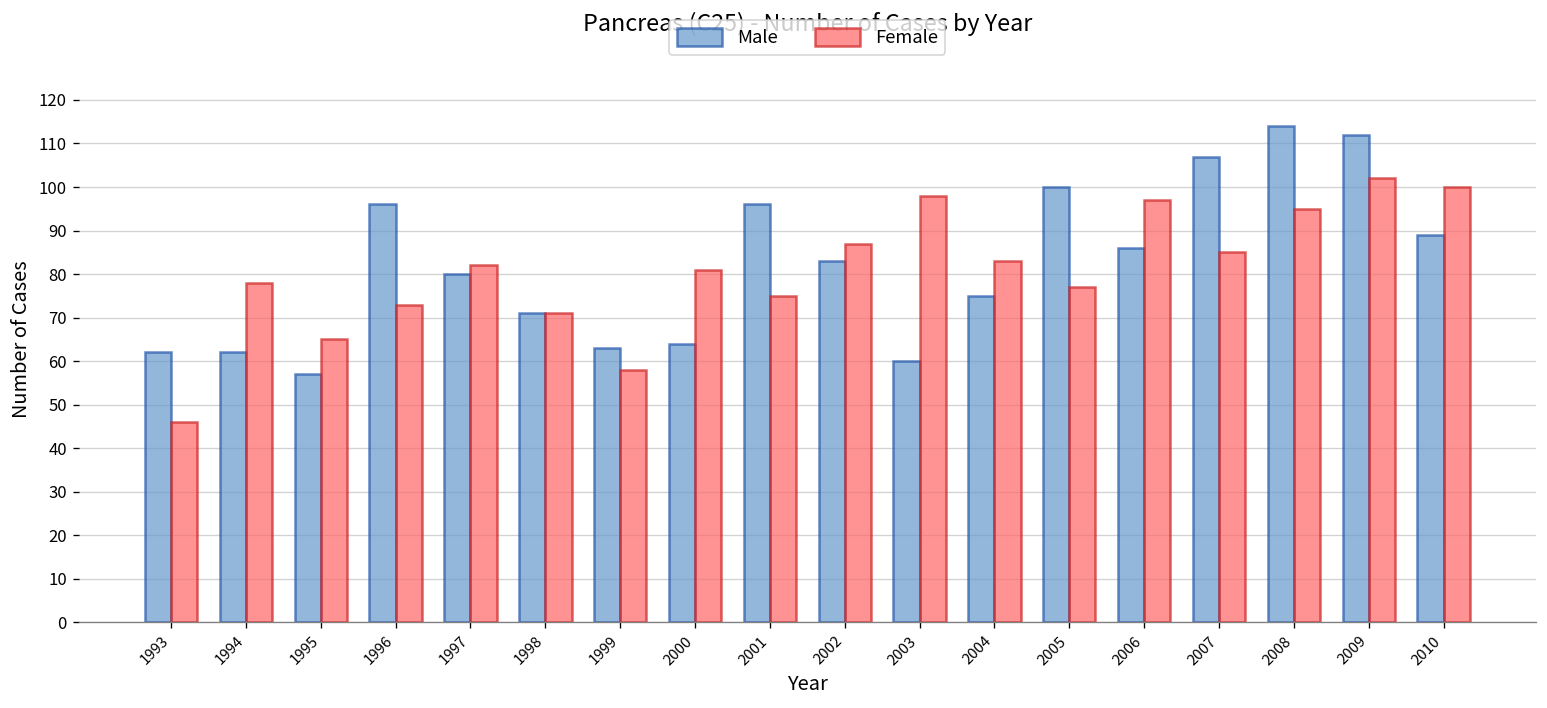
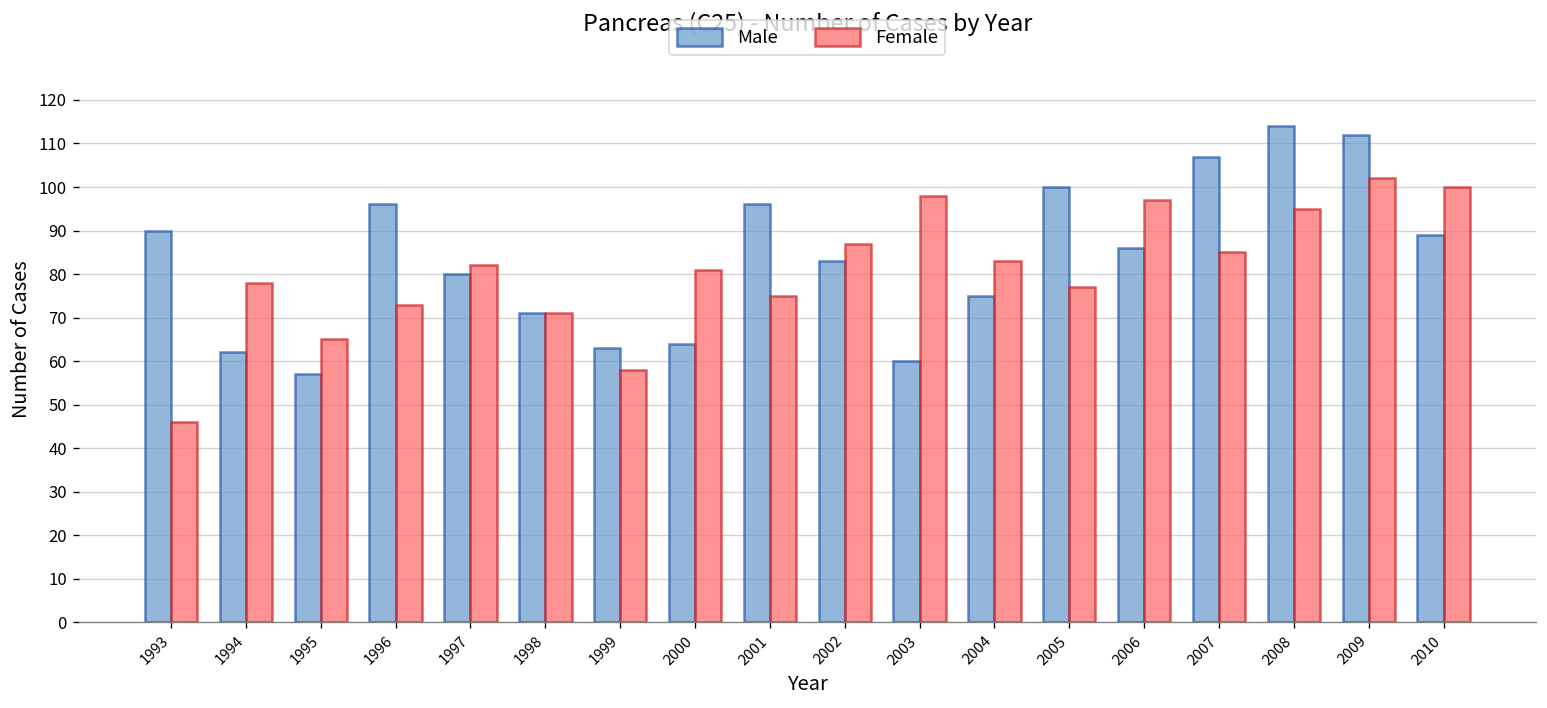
  {
    "Male": {
-     "1993": 62,
+     "1993": 90,
      "1994": 62,
      "1995": 57,
      "1996": 96,
      "1997": 80,
      "1998": 71,
      "1999": 63,
      "2000": 64,
      "2001": 96,
      "2002": 83,
      "2003": 60,
      "2004": 75,
      "2005": 100,
      "2006": 86,
      "2007": 107,
      "2008": 114,
      "2009": 112,
      "2010": 89
    },
    "Female": {
      "1993": 46,
      "1994": 78,
      "1995": 65,
      "1996": 73,
      "1997": 82,
      "1998": 71,
      "1999": 58,
      "2000": 81,
      "2001": 75,
      "2002": 87,
      "2003": 98,
      "2004": 83,
      "2005": 77,
      "2006": 97,
      "2007": 85,
      "2008": 95,
      "2009": 102,
      "2010": 100
    }
  }
